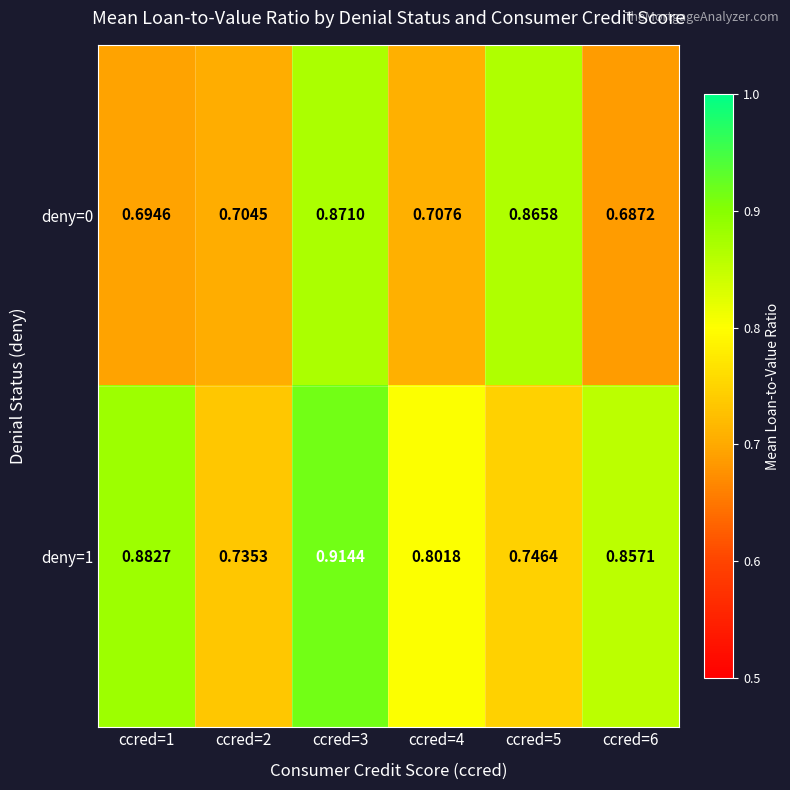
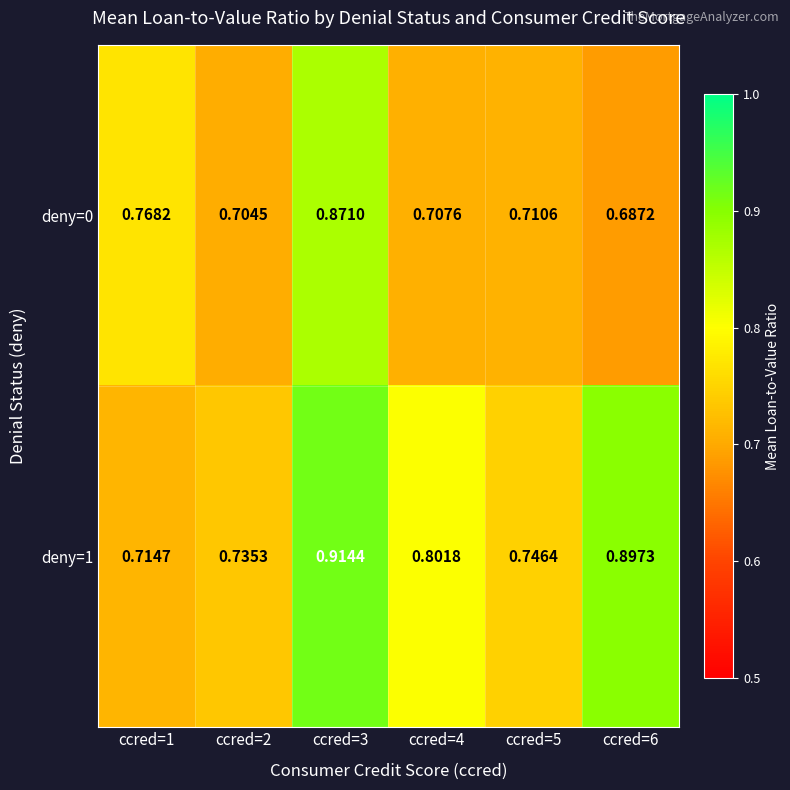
  {
    "deny=0": {
-     "ccred=1": 0.6946,
+     "ccred=1": 0.7682,
      "ccred=2": 0.7045,
      "ccred=3": 0.8710,
      "ccred=4": 0.7076,
-     "ccred=5": 0.8658,
+     "ccred=5": 0.7106,
      "ccred=6": 0.6872
    },
    "deny=1": {
-     "ccred=1": 0.8827,
+     "ccred=1": 0.7147,
      "ccred=2": 0.7353,
      "ccred=3": 0.9144,
      "ccred=4": 0.8018,
      "ccred=5": 0.7464,
-     "ccred=6": 0.8571
+     "ccred=6": 0.8973
    }
  }
